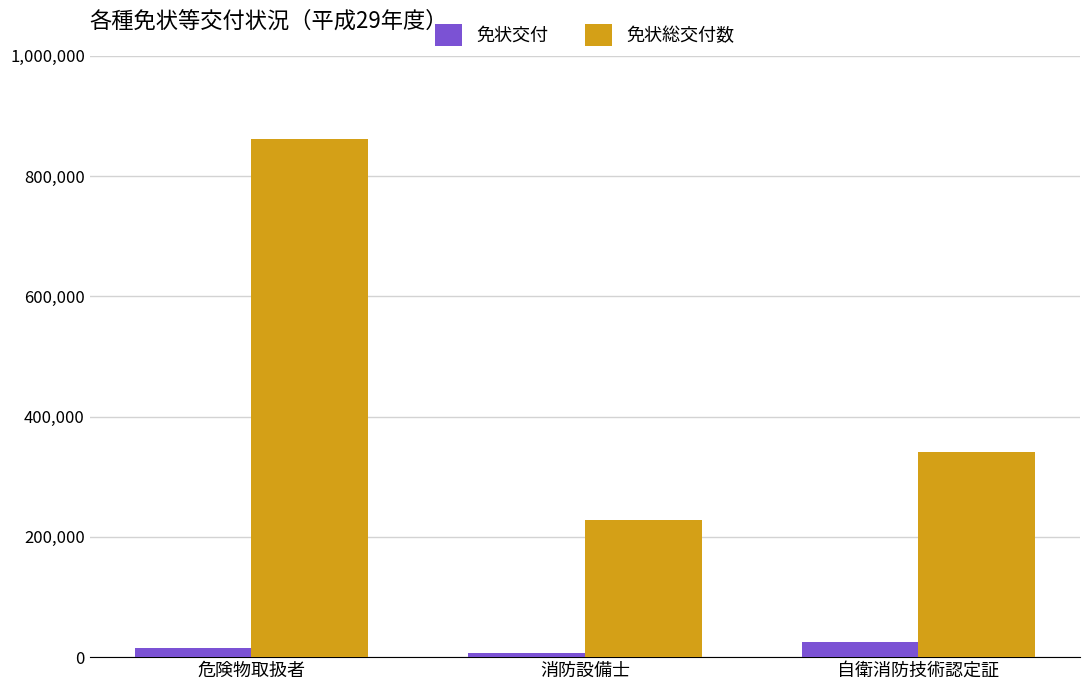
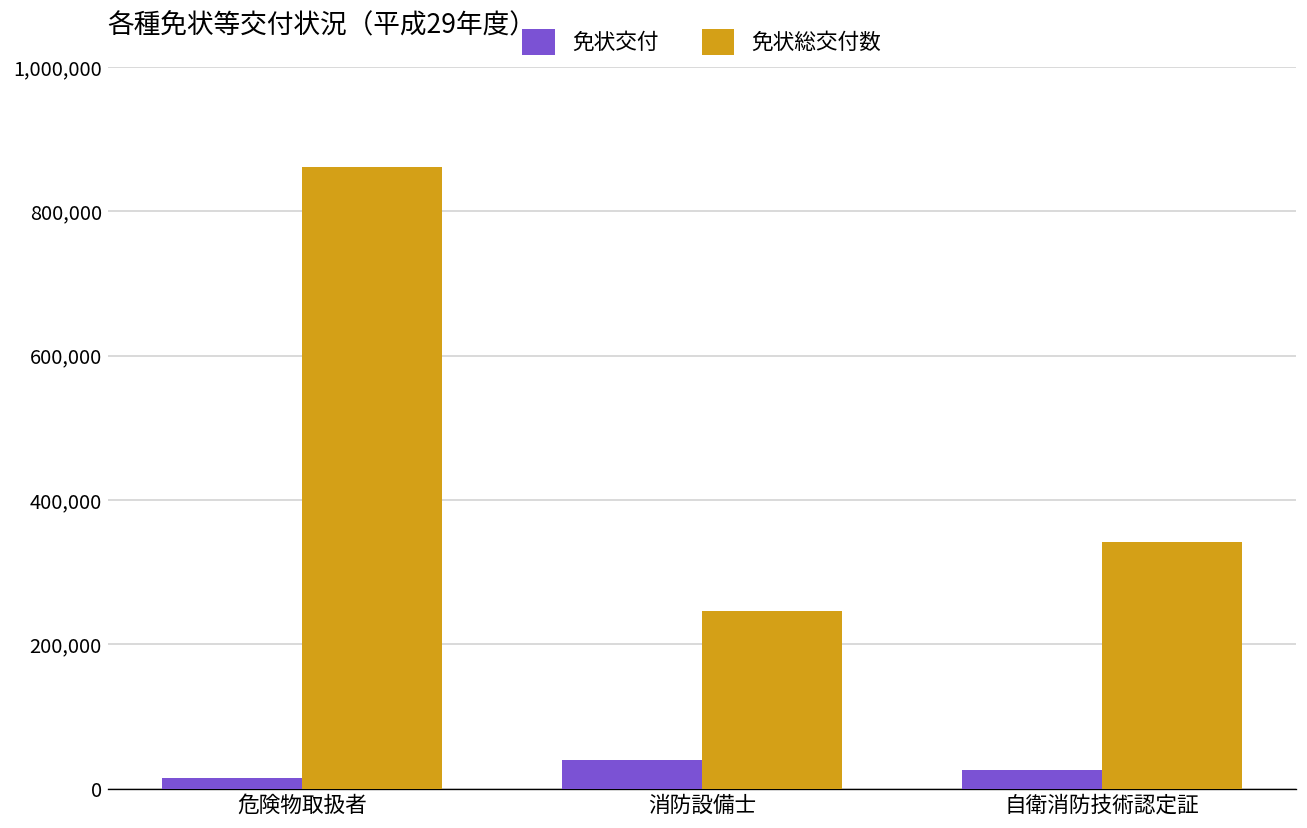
  {
    "免状交付": {
      "危険物取扱者": "10,000",
-     "消防設備士": "10,000",
+     "消防設備士": "40,000",
      "自衛消防技術認定証": "30,000"
    },
    "免状総交付数": {
      "危険物取扱者": "860,000",
-     "消防設備士": "230,000",
+     "消防設備士": "250,000",
      "自衛消防技術認定証": "340,000"
    }
  }
